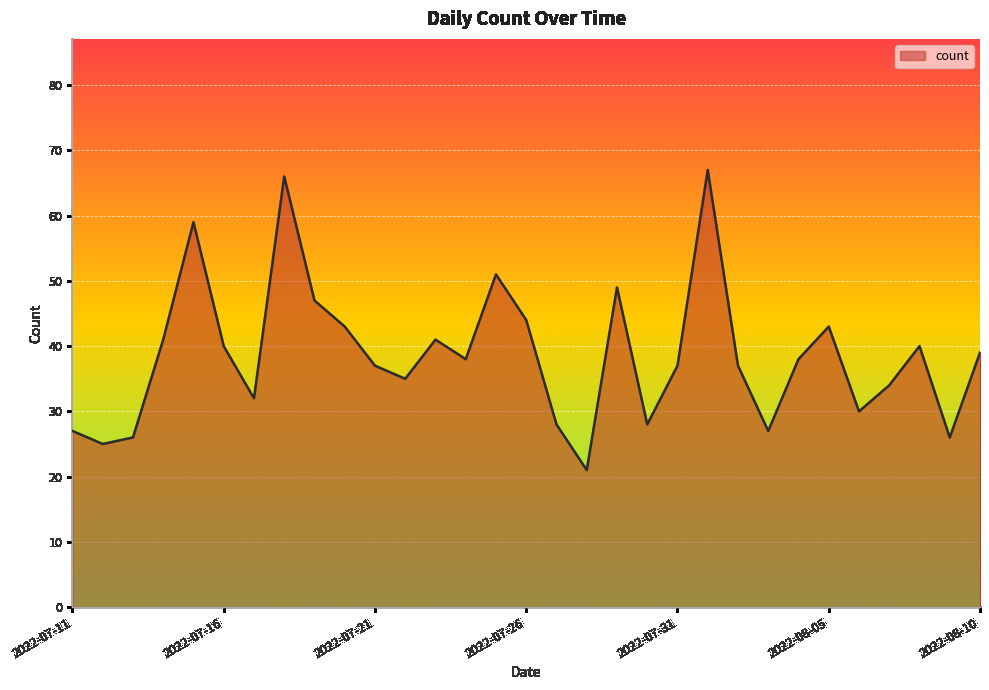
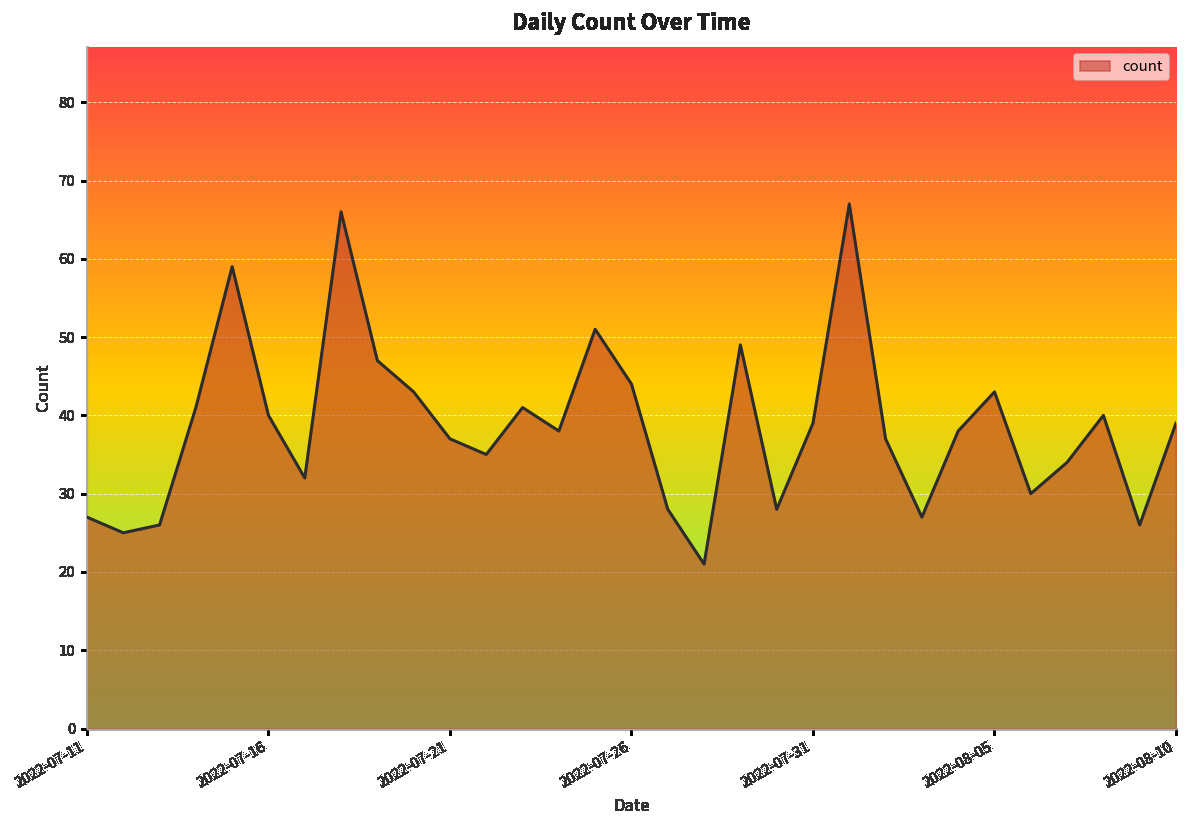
  {
    "2022-07-11": 27,
    "2022-07-16": 40,
    "2022-07-21": 37,
    "2022-07-26": 44,
-   "2022-07-31": 37,
+   "2022-07-31": 39,
    "2022-08-05": 43,
    "2022-08-10": 39
  }
